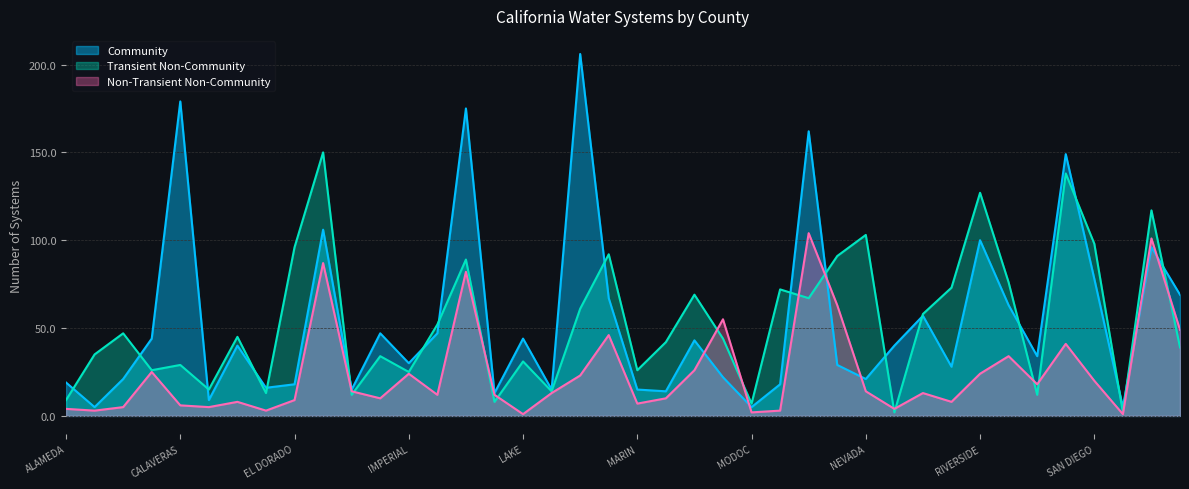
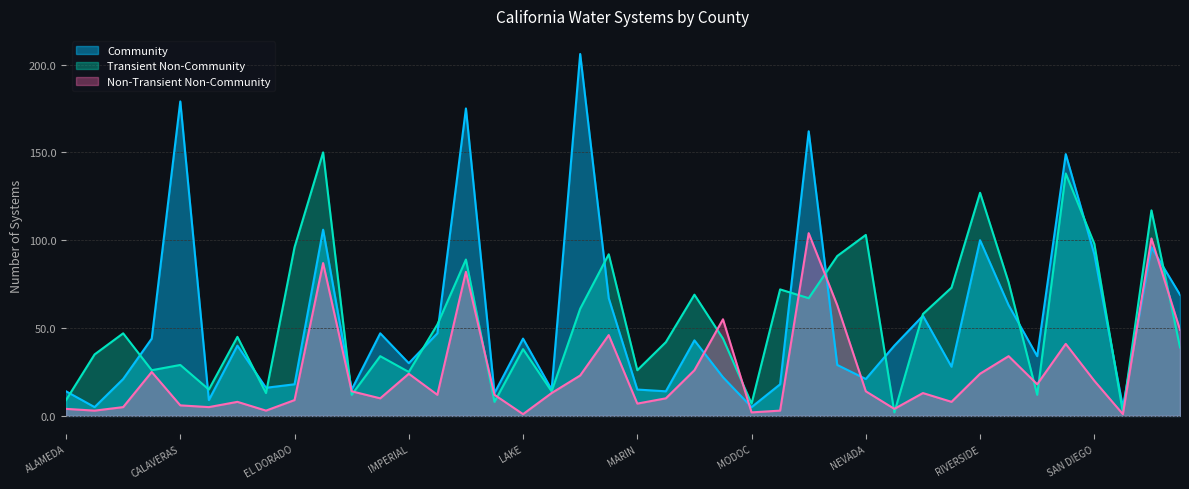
  {
    "Community": {
-     "ALAMEDA": 19,
+     "ALAMEDA": 14,
      "CALAVERAS": 179,
      "EL DORADO": 18,
      "IMPERIAL": 30,
      "LAKE": 44,
      "MARIN": 15,
      "MODOC": 5,
      "NEVADA": 21,
      "RIVERSIDE": 100,
-     "SAN DIEGO": 78
+     "SAN DIEGO": 92
    },
    "Transient Non-Community": {
      "ALAMEDA": 9,
      "CALAVERAS": 29,
      "EL DORADO": 96,
-     "LAKE": 31,
+     "LAKE": 38,
      "MARIN": 26,
      "MODOC": 7,
      "NEVADA": 103,
      "RIVERSIDE": 127,
      "SAN DIEGO": 98
    },
    "Non-Transient Non-Community": {
      "ALAMEDA": 4,
      "CALAVERAS": 6,
      "EL DORADO": 9,
      "LAKE": 1,
      "MARIN": 7,
      "MODOC": 2,
      "NEVADA": 14,
      "RIVERSIDE": 24,
      "SAN DIEGO": 20
    }
  }
